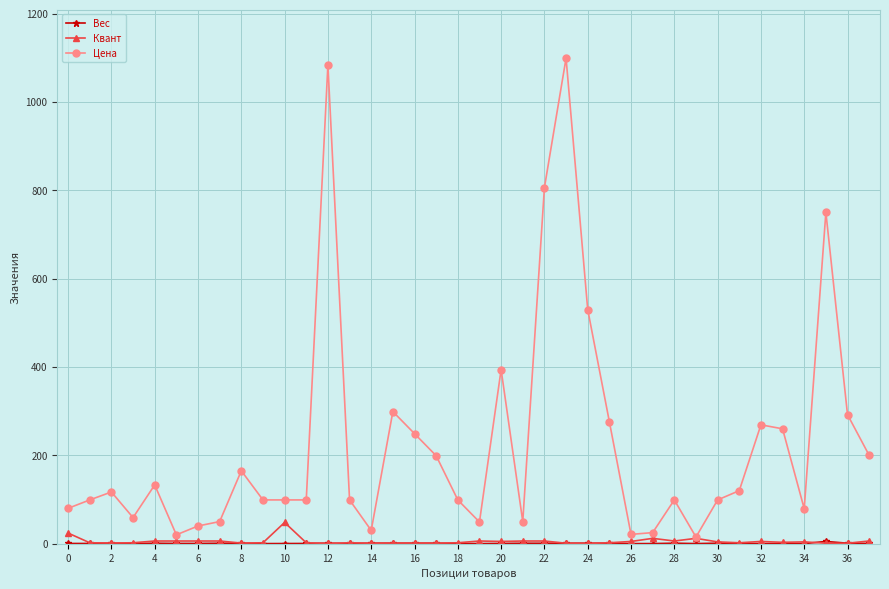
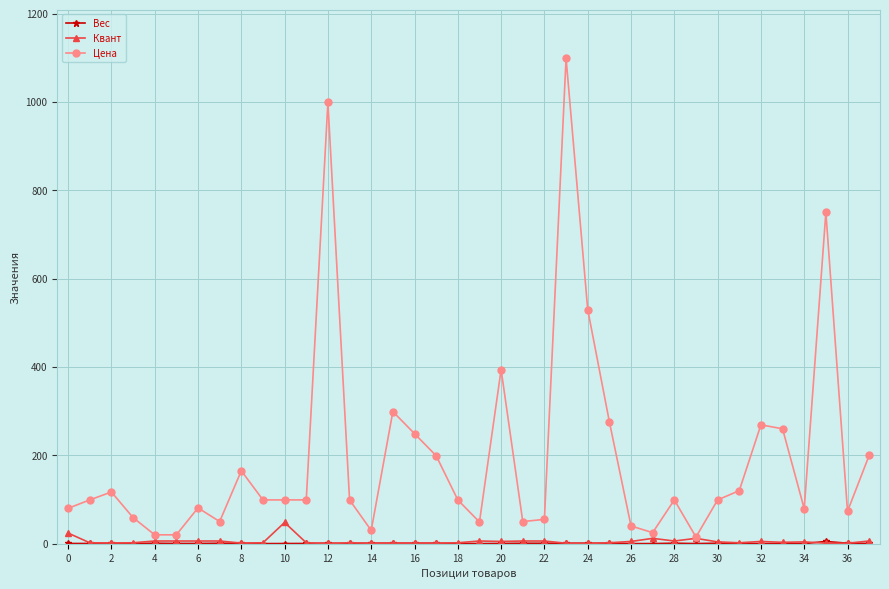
  {
    "Вес": {
      "0": 0,
      "10": 0
    },
    "Квант": {
      "0": 20,
      "10": 50
    },
    "Цена": {
      "0": 80,
      "2": 120,
-     "4": 130,
-     "6": 40,
+     "4": 20,
+     "6": 80,
      "8": 170,
      "10": 100,
-     "12": 1080,
+     "12": 1000,
      "14": 30,
      "16": 250,
      "18": 100,
      "20": 390,
-     "22": 810,
+     "22": 60,
      "24": 530,
-     "26": 20,
+     "26": 40,
      "28": 100,
      "30": 100,
      "32": 270,
      "34": 80,
-     "36": 290
+     "36": 70
    }
  }
